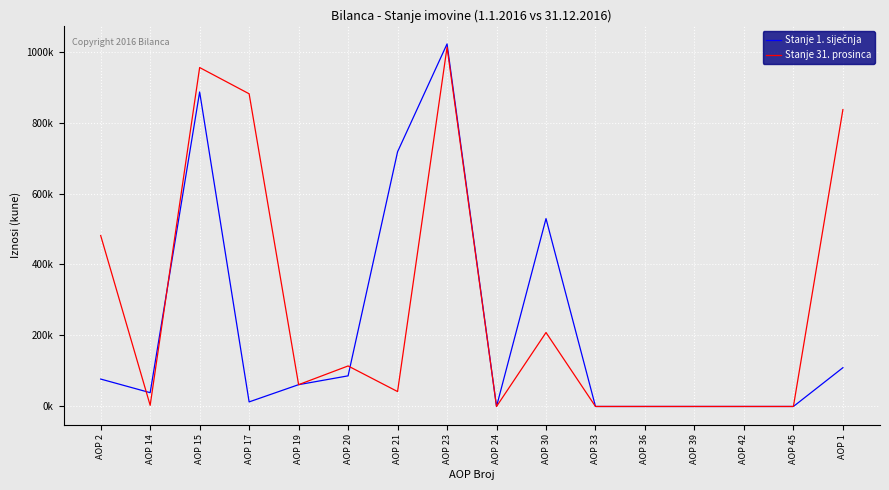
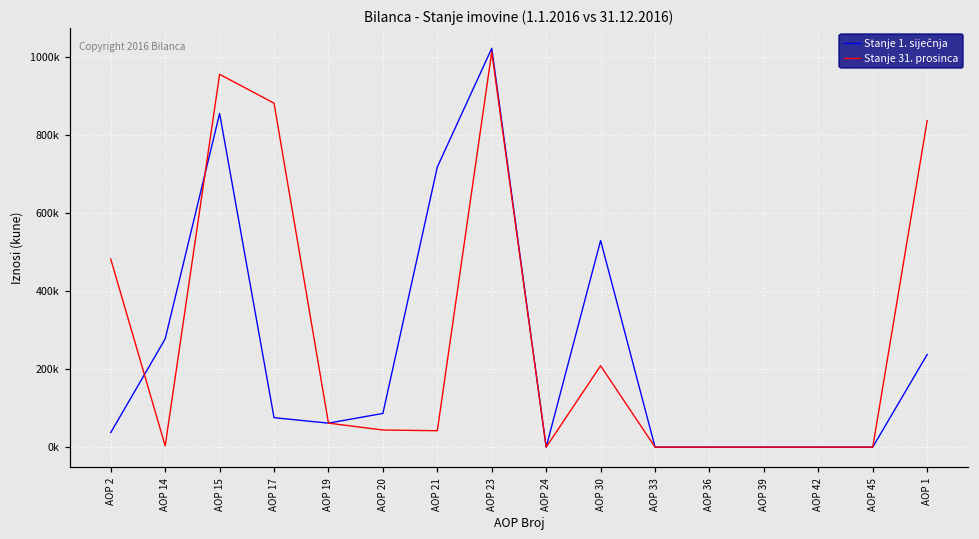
  {
    "Stanje 1. siječnja": {
-     "AOP 2": 80000,
-     "AOP 14": 40000,
-     "AOP 15": 890000,
-     "AOP 17": 10000,
+     "AOP 2": 40000,
+     "AOP 14": 280000,
+     "AOP 15": 850000,
+     "AOP 17": 80000,
      "AOP 20": 90000,
      "AOP 21": 720000,
      "AOP 23": 1020000,
      "AOP 30": 530000,
-     "AOP 1": 110000
+     "AOP 1": 240000
    },
    "Stanje 31. prosinca": {
      "AOP 2": 480000,
      "AOP 14": 0,
      "AOP 15": 950000,
      "AOP 17": 880000,
-     "AOP 20": 110000,
+     "AOP 20": 40000,
      "AOP 21": 40000,
      "AOP 23": 1010000,
      "AOP 30": 210000,
      "AOP 1": 840000
    }
  }
